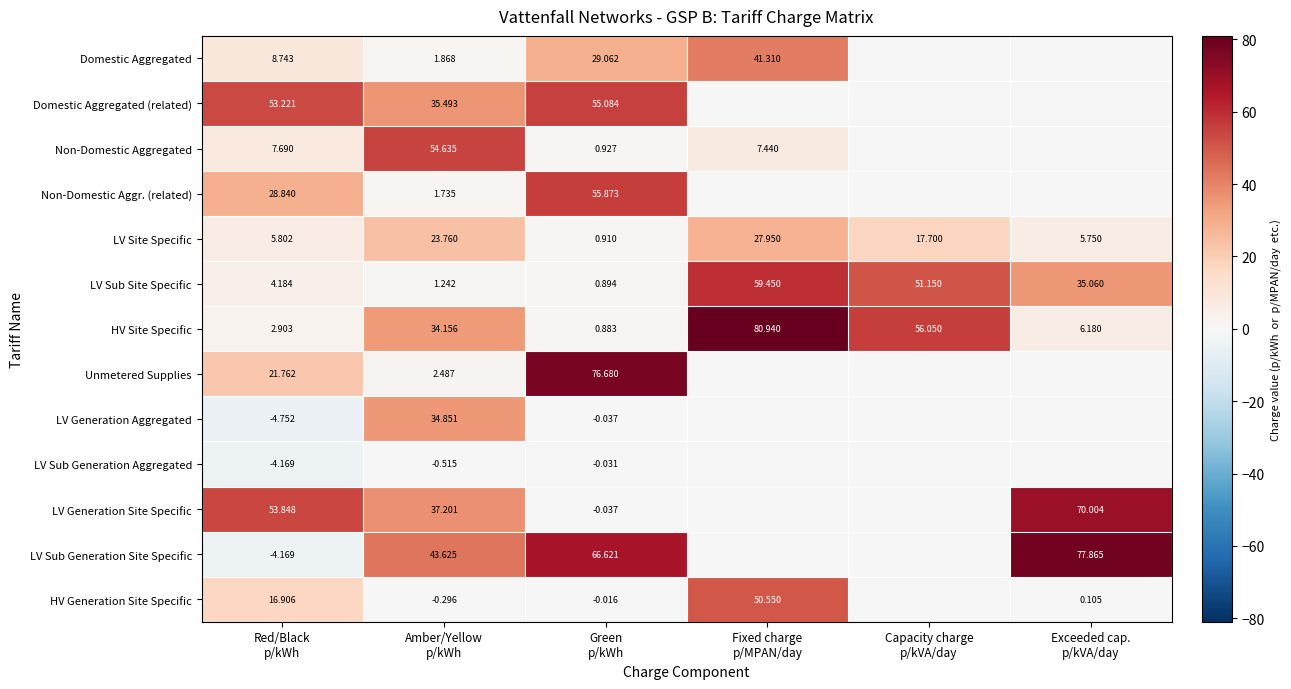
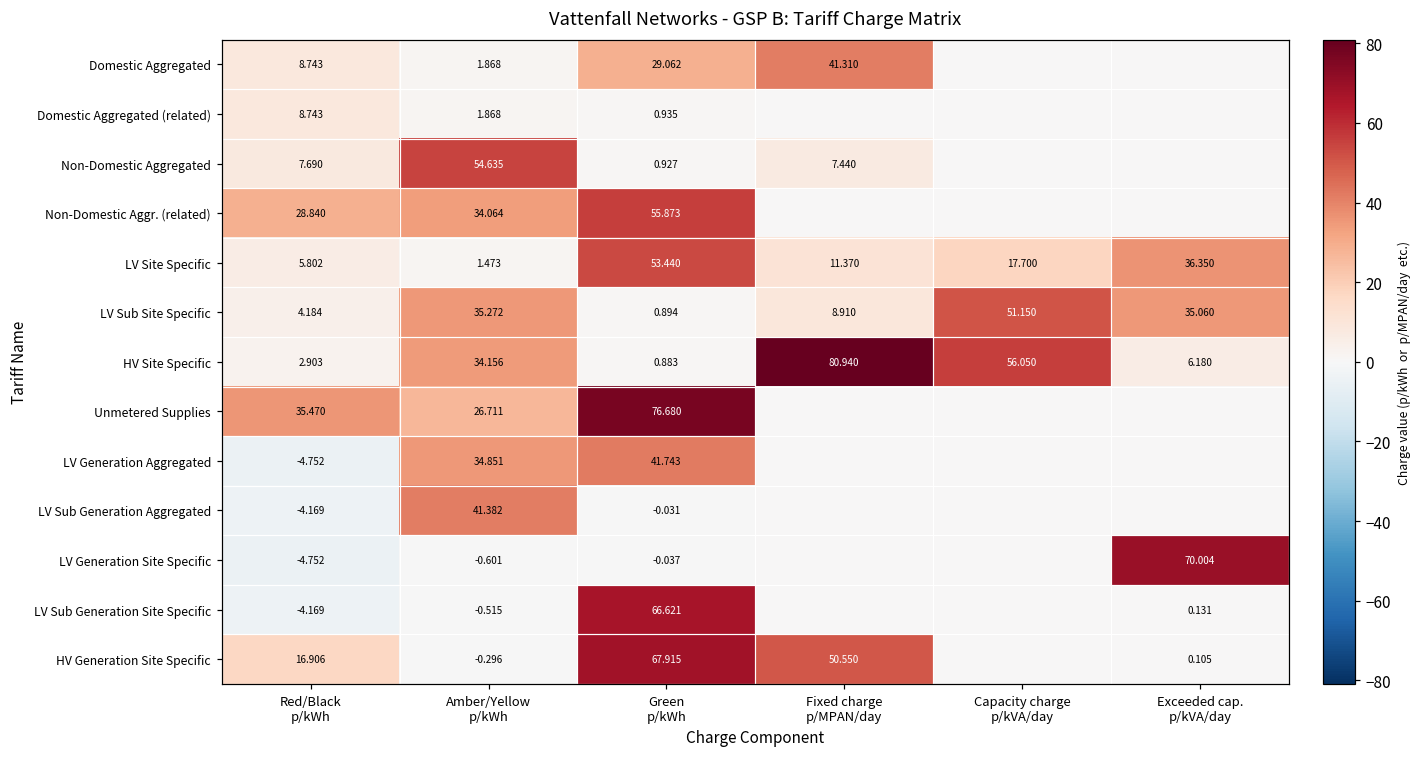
  {
    "Domestic Aggregated": {
      "Red/Black p/kWh": 8.743,
      "Amber/Yellow p/kWh": 1.868,
      "Green p/kWh": 29.062,
      "Fixed charge p/MPAN/day": 41.310
    },
    "Domestic Aggregated (related)": {
-     "Red/Black p/kWh": 53.221,
-     "Amber/Yellow p/kWh": 35.493,
-     "Green p/kWh": 55.084
+     "Red/Black p/kWh": 8.743,
+     "Amber/Yellow p/kWh": 1.868,
+     "Green p/kWh": 0.935
    },
    "Non-Domestic Aggregated": {
      "Red/Black p/kWh": 7.690,
      "Amber/Yellow p/kWh": 54.635,
      "Green p/kWh": 0.927,
      "Fixed charge p/MPAN/day": 7.440
    },
    "Non-Domestic Aggr. (related)": {
      "Red/Black p/kWh": 28.840,
-     "Amber/Yellow p/kWh": 1.735,
+     "Amber/Yellow p/kWh": 34.064,
      "Green p/kWh": 55.873
    },
    "LV Site Specific": {
      "Red/Black p/kWh": 5.802,
-     "Amber/Yellow p/kWh": 23.760,
-     "Green p/kWh": 0.910,
-     "Fixed charge p/MPAN/day": 27.950,
+     "Amber/Yellow p/kWh": 1.473,
+     "Green p/kWh": 53.440,
+     "Fixed charge p/MPAN/day": 11.370,
      "Capacity charge p/kVA/day": 17.700,
-     "Exceeded cap. p/kVA/day": 5.750
+     "Exceeded cap. p/kVA/day": 36.350
    },
    "LV Sub Site Specific": {
      "Red/Black p/kWh": 4.184,
-     "Amber/Yellow p/kWh": 1.242,
+     "Amber/Yellow p/kWh": 35.272,
      "Green p/kWh": 0.894,
-     "Fixed charge p/MPAN/day": 59.450,
+     "Fixed charge p/MPAN/day": 8.910,
      "Capacity charge p/kVA/day": 51.150,
      "Exceeded cap. p/kVA/day": 35.060
    },
    "HV Site Specific": {
      "Red/Black p/kWh": 2.903,
      "Amber/Yellow p/kWh": 34.156,
      "Green p/kWh": 0.883,
      "Fixed charge p/MPAN/day": 80.940,
      "Capacity charge p/kVA/day": 56.050,
      "Exceeded cap. p/kVA/day": 6.180
    },
    "Unmetered Supplies": {
-     "Red/Black p/kWh": 21.762,
-     "Amber/Yellow p/kWh": 2.487,
+     "Red/Black p/kWh": 35.470,
+     "Amber/Yellow p/kWh": 26.711,
      "Green p/kWh": 76.680
    },
    "LV Generation Aggregated": {
      "Red/Black p/kWh": -4.752,
      "Amber/Yellow p/kWh": 34.851,
-     "Green p/kWh": -0.037
+     "Green p/kWh": 41.743
    },
    "LV Sub Generation Aggregated": {
      "Red/Black p/kWh": -4.169,
-     "Amber/Yellow p/kWh": -0.515,
+     "Amber/Yellow p/kWh": 41.382,
      "Green p/kWh": -0.031
    },
    "LV Generation Site Specific": {
-     "Red/Black p/kWh": 53.848,
-     "Amber/Yellow p/kWh": 37.201,
+     "Red/Black p/kWh": -4.752,
+     "Amber/Yellow p/kWh": -0.601,
      "Green p/kWh": -0.037,
      "Exceeded cap. p/kVA/day": 70.004
    },
    "LV Sub Generation Site Specific": {
      "Red/Black p/kWh": -4.169,
-     "Amber/Yellow p/kWh": 43.625,
+     "Amber/Yellow p/kWh": -0.515,
      "Green p/kWh": 66.621,
-     "Exceeded cap. p/kVA/day": 77.865
+     "Exceeded cap. p/kVA/day": 0.131
    },
    "HV Generation Site Specific": {
      "Red/Black p/kWh": 16.906,
      "Amber/Yellow p/kWh": -0.296,
-     "Green p/kWh": -0.016,
+     "Green p/kWh": 67.915,
      "Fixed charge p/MPAN/day": 50.550,
      "Exceeded cap. p/kVA/day": 0.105
    }
  }
